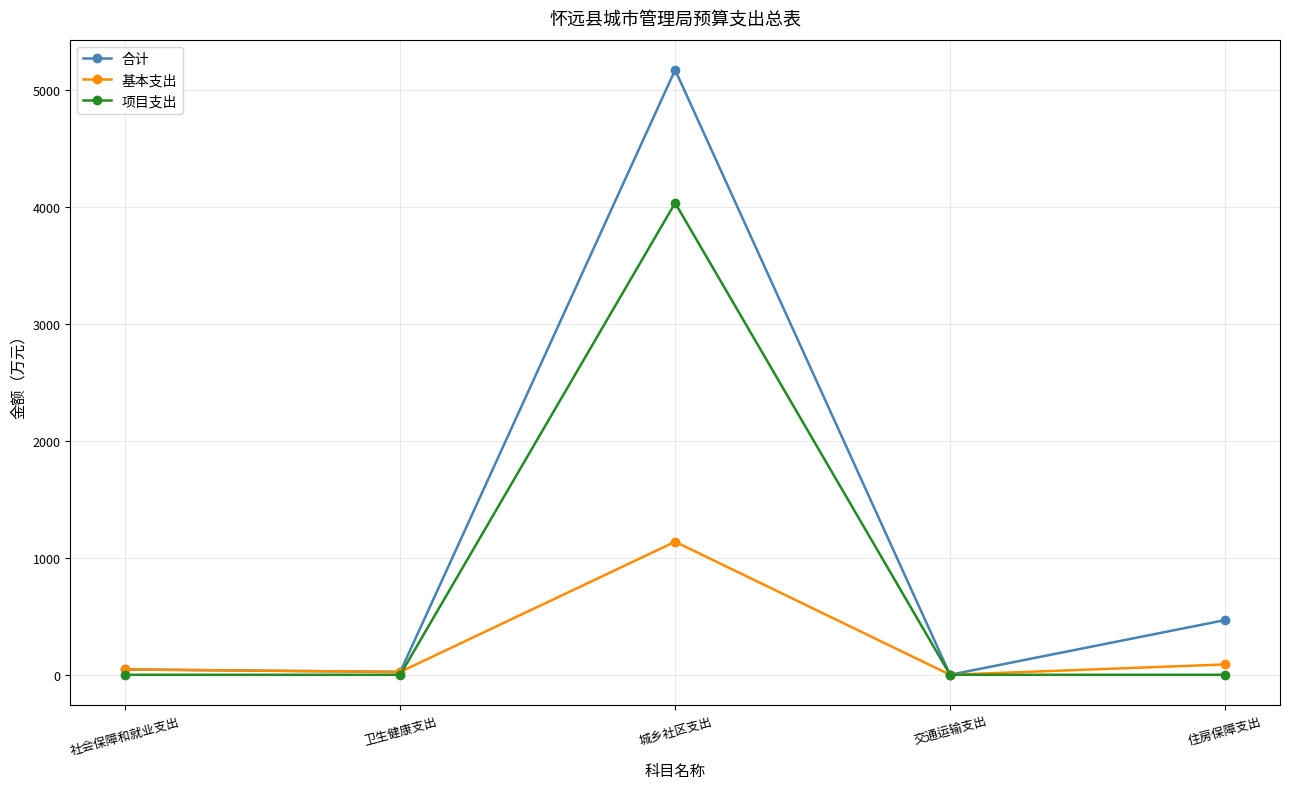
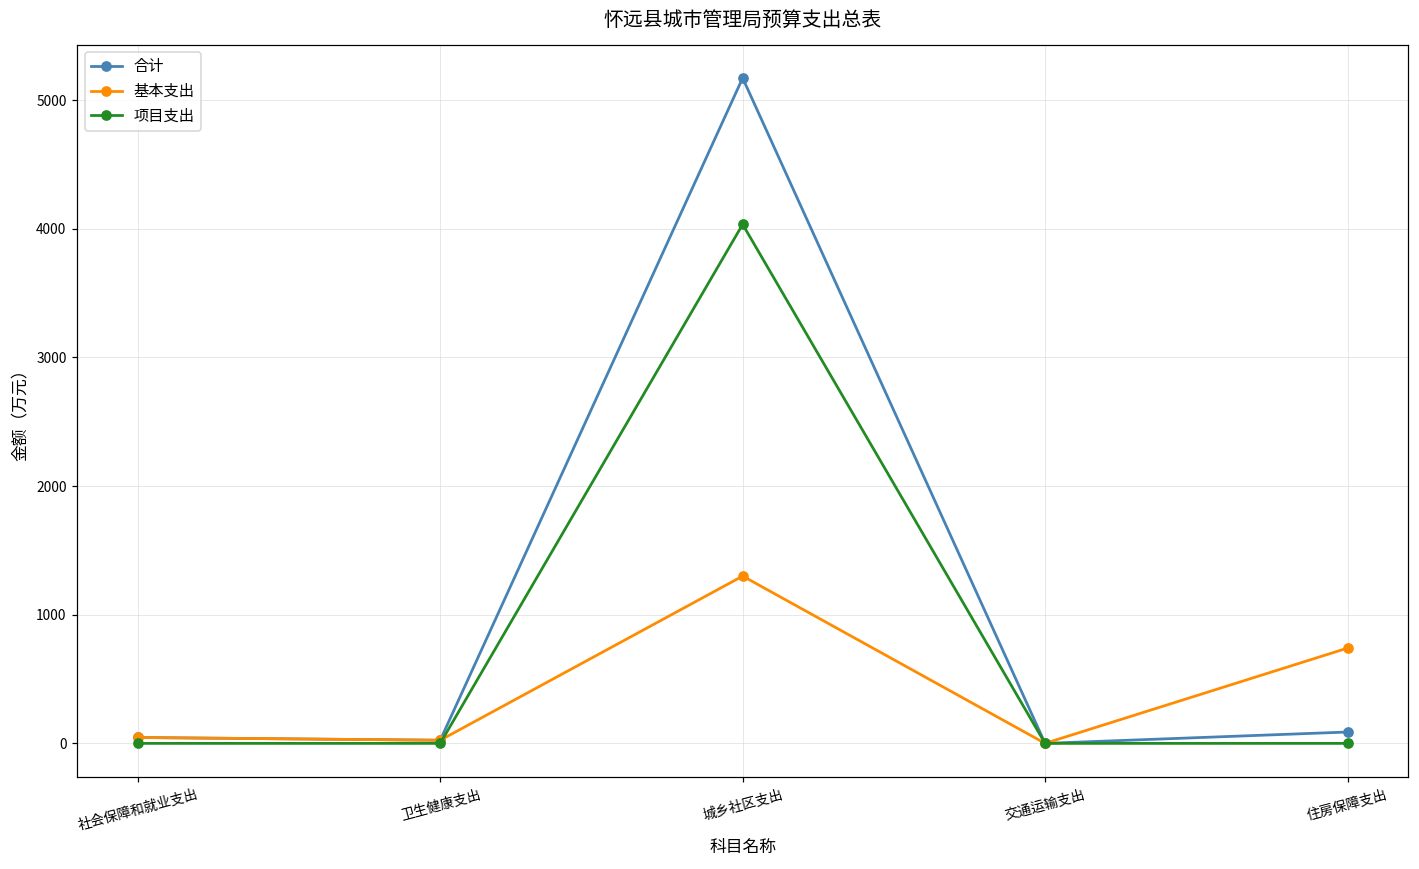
  {
    "合计": {
      "城乡社区支出": 5170,
-     "住房保障支出": 470
+     "住房保障支出": 90
    },
    "基本支出": {
-     "城乡社区支出": 1140,
-     "住房保障支出": 90
+     "城乡社区支出": 1300,
+     "住房保障支出": 740
    },
    "项目支出": {
      "社会保障和就业支出": 0,
      "卫生健康支出": 0,
      "城乡社区支出": 4030,
      "住房保障支出": 0
    }
  }
